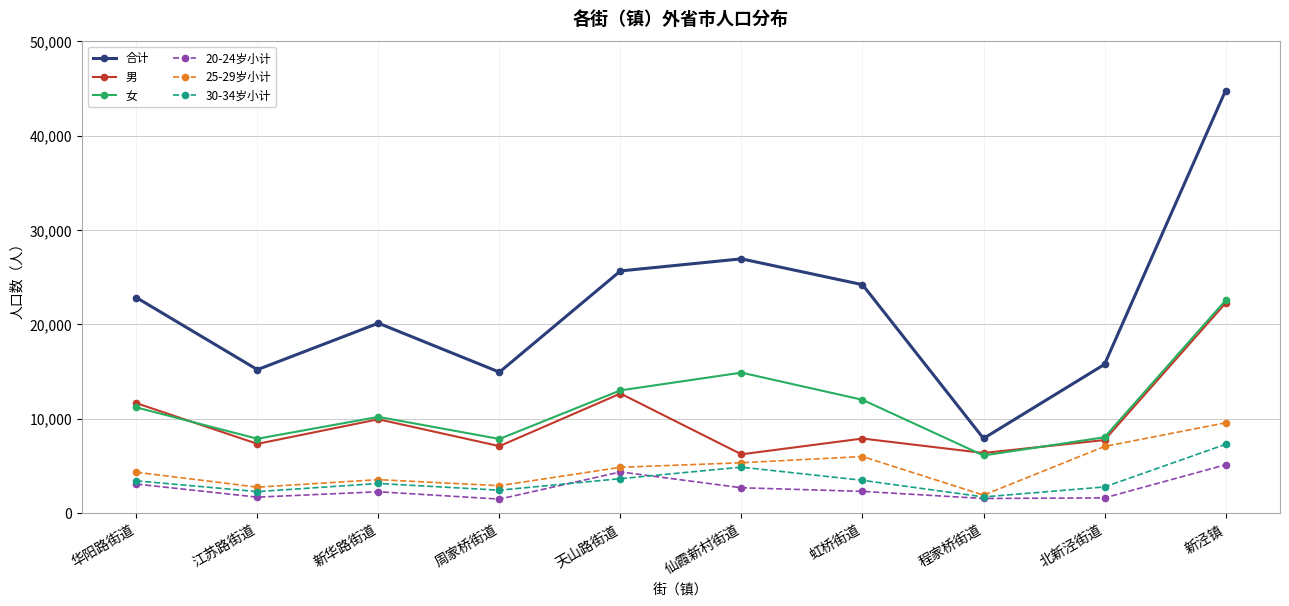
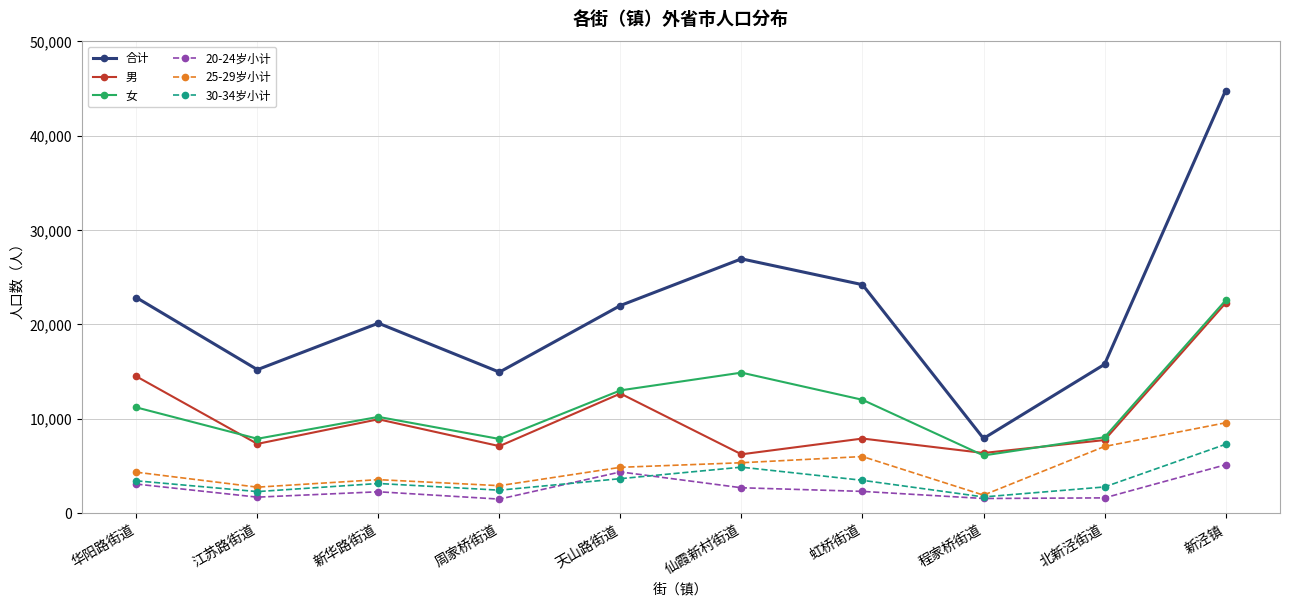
  {
    "合计": {
      "华阳路街道": "23,000",
      "江苏路街道": "15,000",
      "新华路街道": "20,000",
      "周家桥街道": "15,000",
-     "天山路街道": "26,000",
+     "天山路街道": "22,000",
      "仙霞新村街道": "27,000",
      "虹桥街道": "24,000",
      "程家桥街道": "8,000",
      "北新泾街道": "16,000",
      "新泾镇": "45,000"
    },
    "男": {
-     "华阳路街道": "12,000",
+     "华阳路街道": "14,000",
      "江苏路街道": "7,000",
      "周家桥街道": "7,000",
      "天山路街道": "13,000",
      "仙霞新村街道": "6,000",
      "虹桥街道": "8,000",
      "北新泾街道": "8,000",
      "新泾镇": "22,000"
    },
    "20-24岁小计": {
      "华阳路街道": "3,000",
      "江苏路街道": "2,000",
      "新华路街道": "2,000",
      "周家桥街道": "1,000",
      "天山路街道": "4,000",
      "仙霞新村街道": "3,000",
      "虹桥街道": "2,000",
      "北新泾街道": "2,000",
      "新泾镇": "5,000"
    },
    "25-29岁小计": {
      "华阳路街道": "4,000",
      "江苏路街道": "3,000",
      "新华路街道": "4,000",
      "周家桥街道": "3,000",
      "天山路街道": "5,000",
      "仙霞新村街道": "5,000",
      "虹桥街道": "6,000",
      "北新泾街道": "7,000",
      "新泾镇": "10,000"
    }
  }
